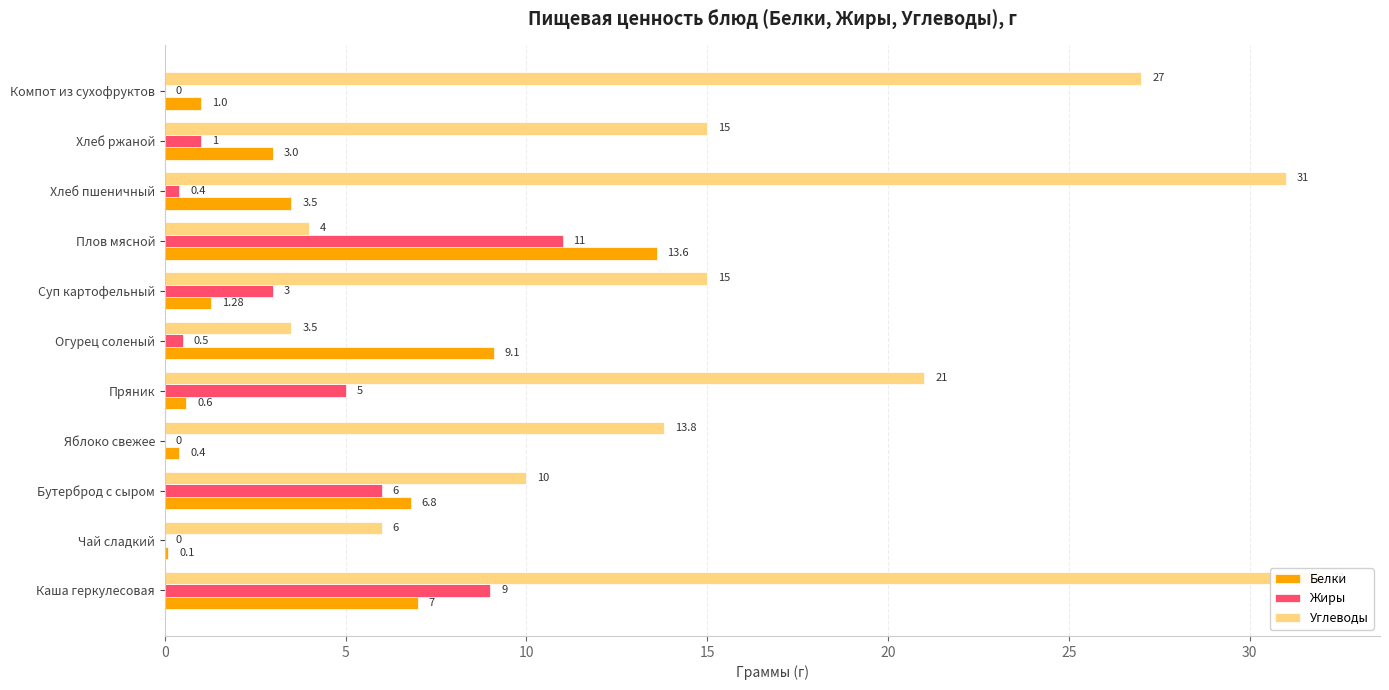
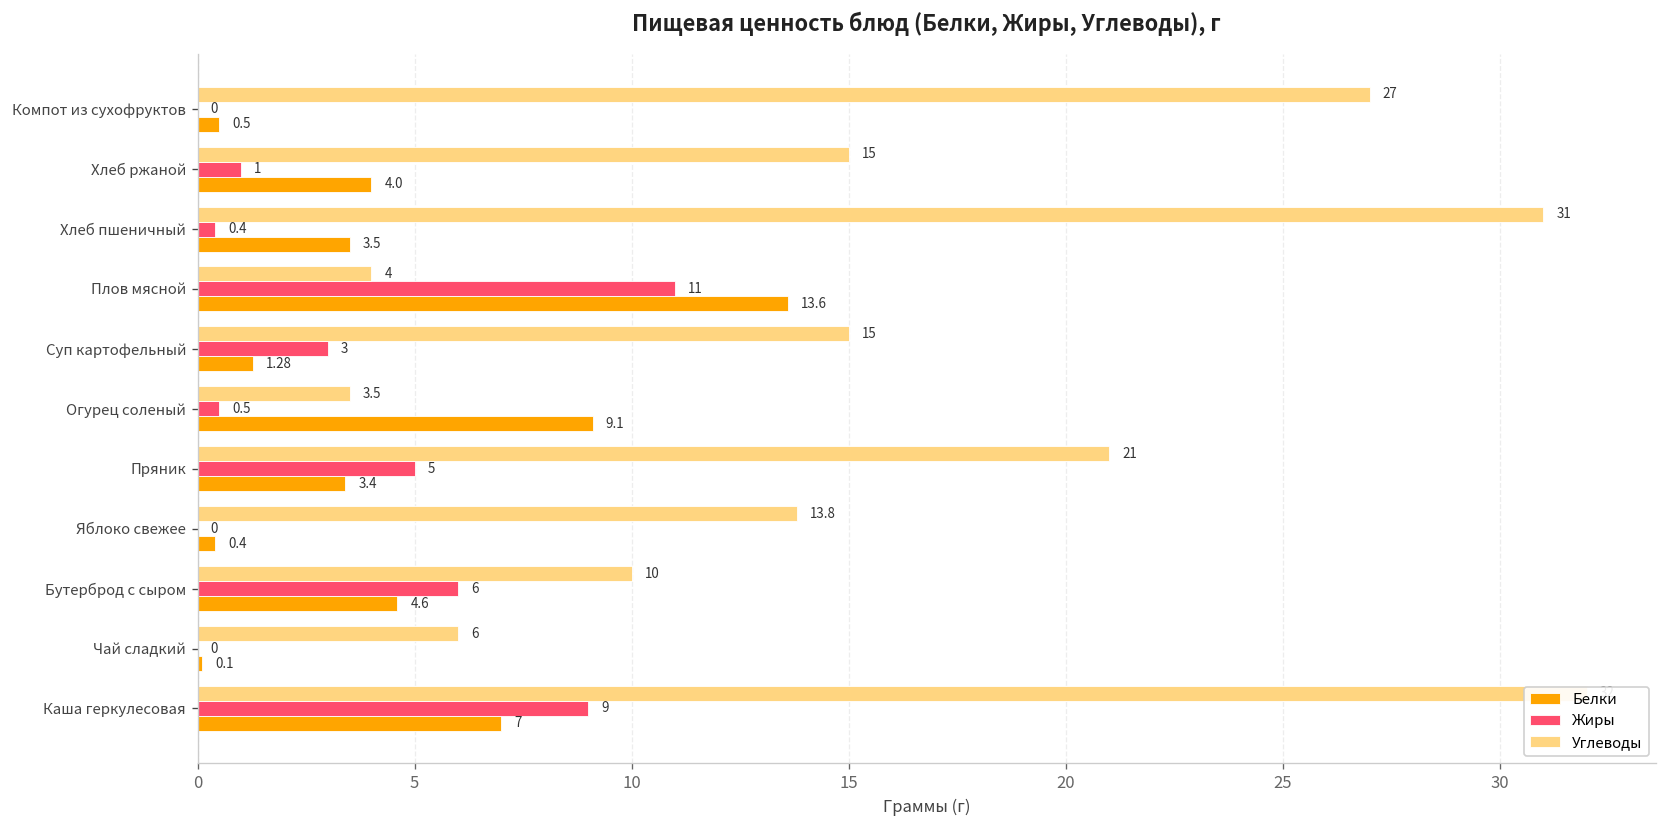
  {
    "Белки": {
-     "Компот из сухофруктов": 1.0,
-     "Хлеб ржаной": 3.0,
+     "Компот из сухофруктов": 0.5,
+     "Хлеб ржаной": 4.0,
      "Хлеб пшеничный": 3.5,
      "Плов мясной": 13.6,
      "Суп картофельный": 1.28,
      "Огурец соленый": 9.1,
-     "Пряник": 0.6,
+     "Пряник": 3.4,
      "Яблоко свежее": 0,
-     "Бутерброд с сыром": 6.8,
+     "Бутерброд с сыром": 4.6,
      "Чай сладкий": 0,
      "Каша геркулесовая": 7
    },
    "Жиры": {
      "Компот из сухофруктов": 0,
      "Хлеб ржаной": 1,
      "Хлеб пшеничный": 0.4,
      "Плов мясной": 11,
      "Суп картофельный": 3,
      "Огурец соленый": 0.5,
      "Пряник": 5,
      "Бутерброд с сыром": 6,
      "Чай сладкий": 0,
      "Каша геркулесовая": 9
    },
    "Углеводы": {
      "Компот из сухофруктов": 27,
      "Хлеб ржаной": 15,
      "Хлеб пшеничный": 31,
      "Плов мясной": 4,
      "Суп картофельный": 15,
      "Огурец соленый": 3.5,
      "Пряник": 21,
      "Яблоко свежее": 13.8,
      "Бутерброд с сыром": 10,
      "Чай сладкий": 6
    }
  }
